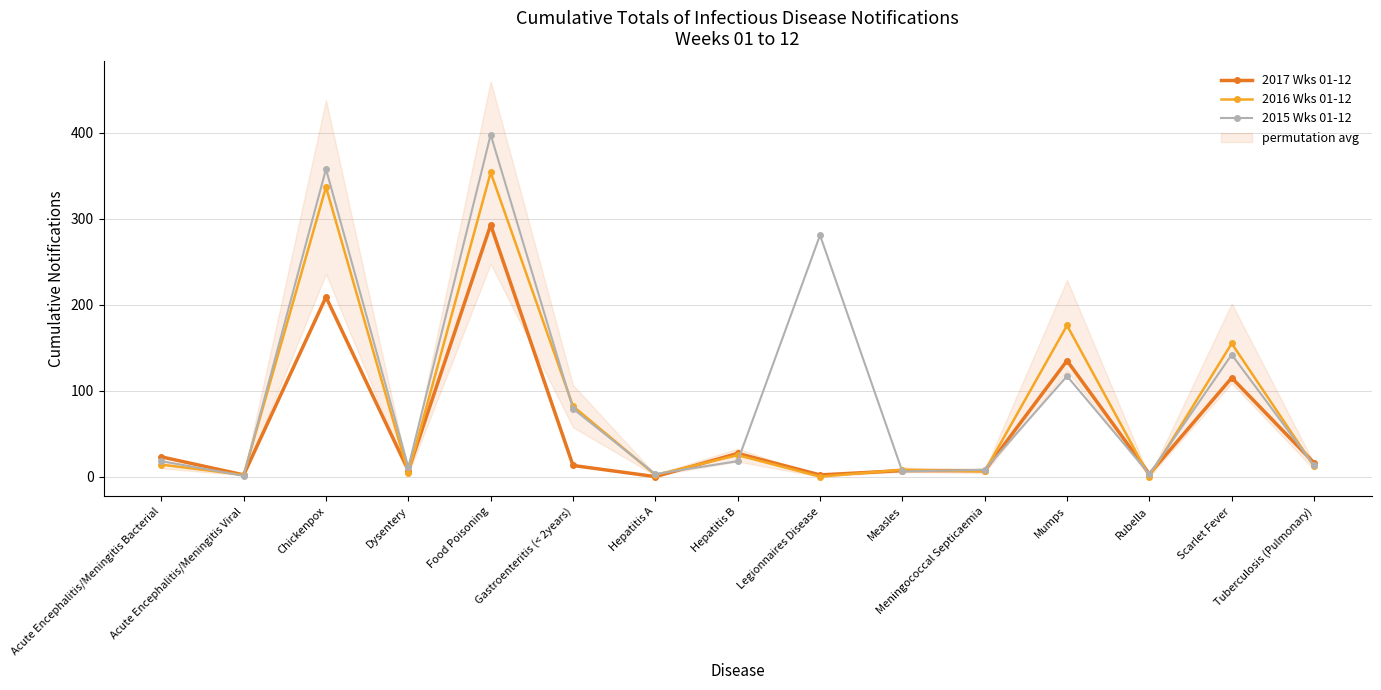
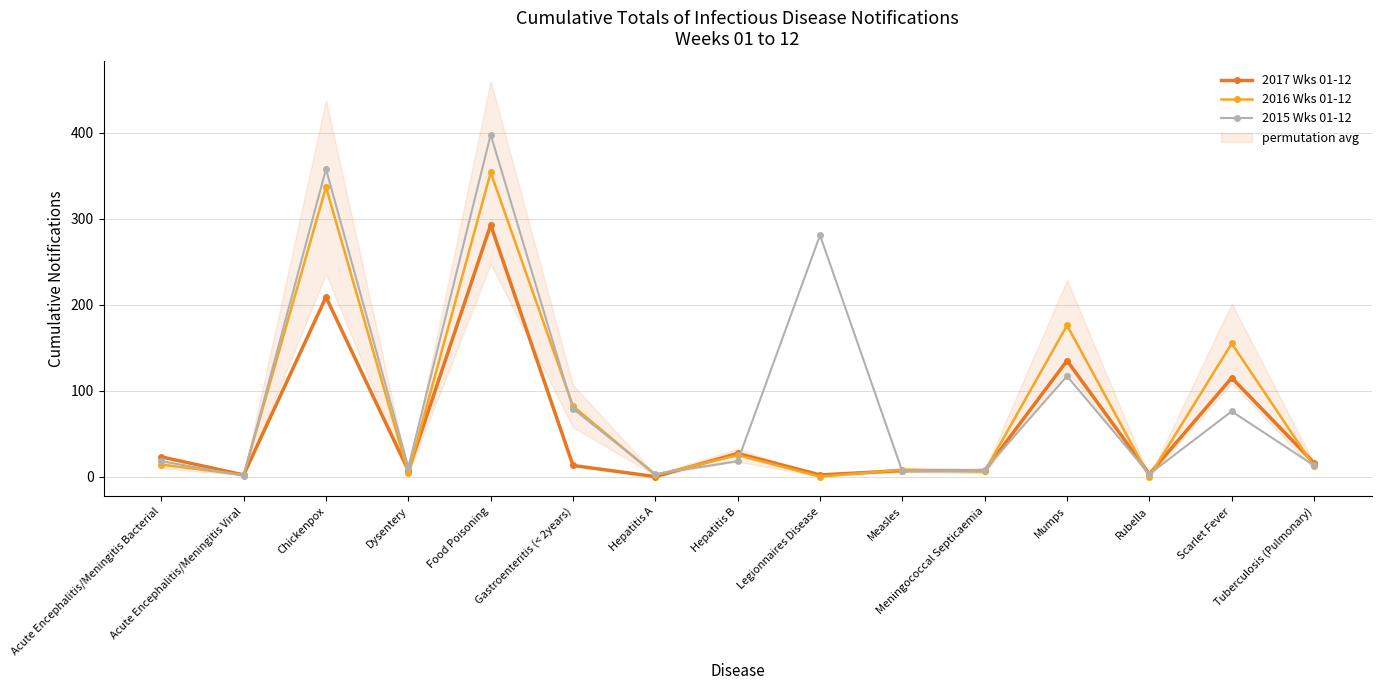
  {
    "2015 Wks 01-12": {
      "Chickenpox": 360,
      "Dysentery": 10,
      "Food Poisoning": 400,
      "Gastroenteritis (< 2years)": 80,
      "Hepatitis B": 20,
      "Legionnaires Disease": 280,
      "Mumps": 120,
-     "Scarlet Fever": 140
+     "Scarlet Fever": 80
    }
  }
